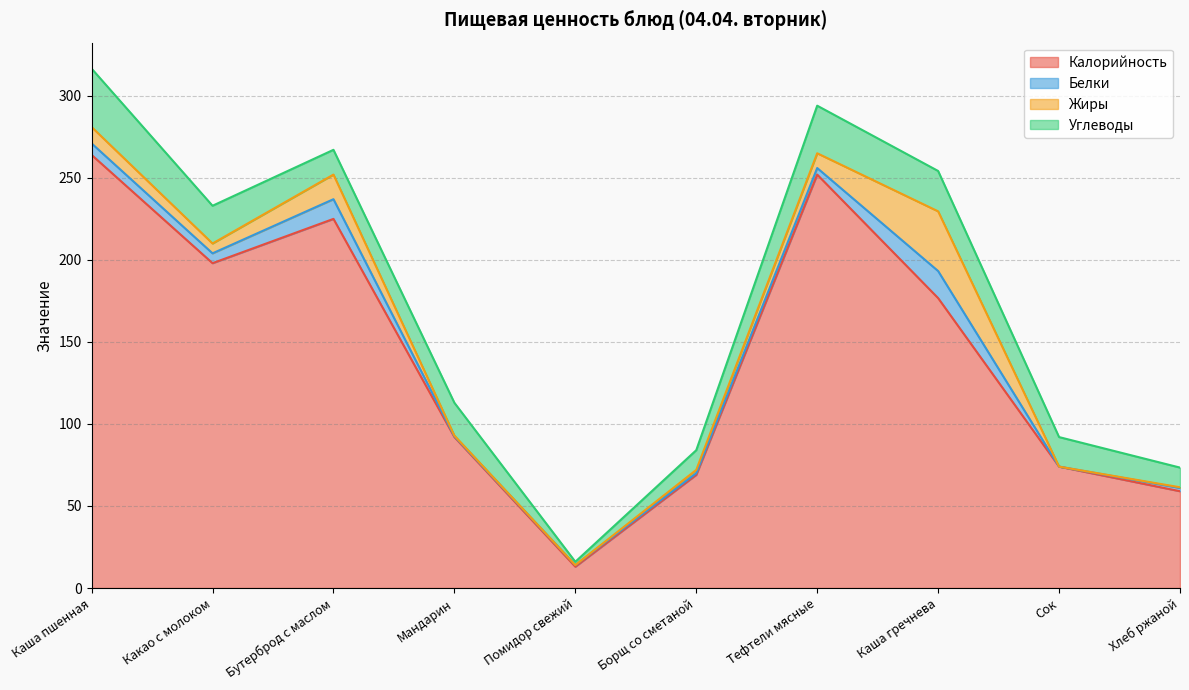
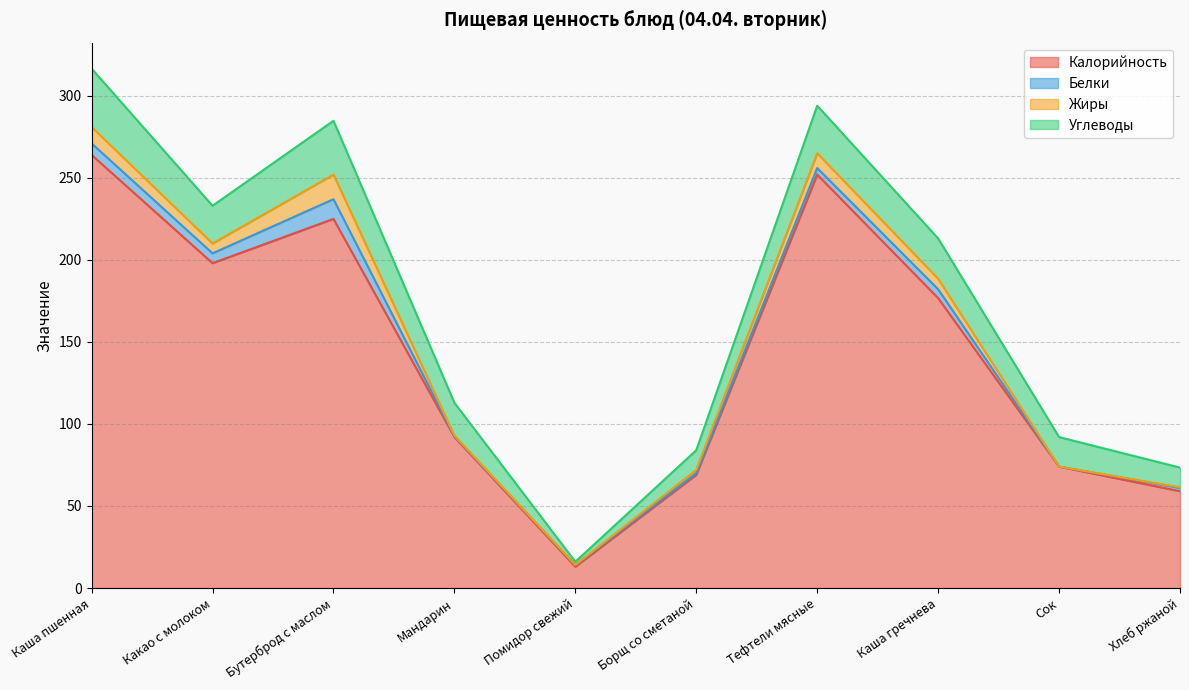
  {
    "Калорийность": {
      "Каша пшенная": 264,
      "Какао с молоком": 198,
      "Бутерброд с маслом": 225,
      "Тефтели мясные": 252,
      "Каша гречнева": 177,
      "Хлеб ржаной": 59
    },
    "Белки": {
      "Каша пшенная": 7,
      "Какао с молоком": 6,
      "Бутерброд с маслом": 12,
      "Тефтели мясные": 4,
-     "Каша гречнева": 17
+     "Каша гречнева": 5
    },
    "Жиры": {
      "Каша пшенная": 10,
      "Какао с молоком": 6,
      "Бутерброд с маслом": 15,
      "Борщ со сметаной": 2,
      "Тефтели мясные": 9,
-     "Каша гречнева": 36
+     "Каша гречнева": 6
    },
    "Углеводы": {
      "Каша пшенная": 36,
      "Какао с молоком": 23,
-     "Бутерброд с маслом": 15,
+     "Бутерброд с маслом": 33,
      "Мандарин": 20,
      "Помидор свежий": 2,
      "Борщ со сметаной": 12,
      "Тефтели мясные": 29,
      "Каша гречнева": 25,
      "Сок": 18,
      "Хлеб ржаной": 12
    }
  }
